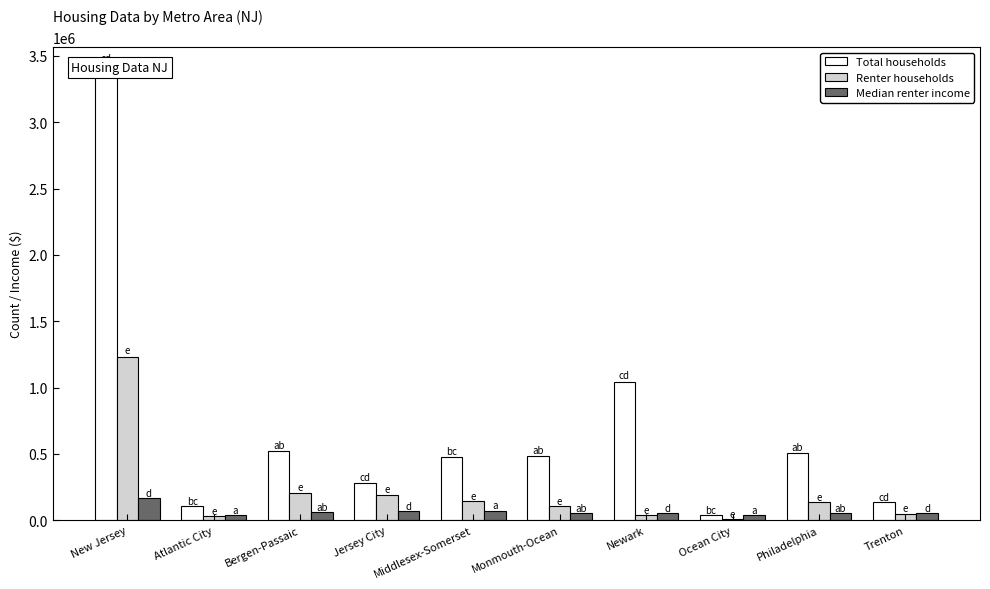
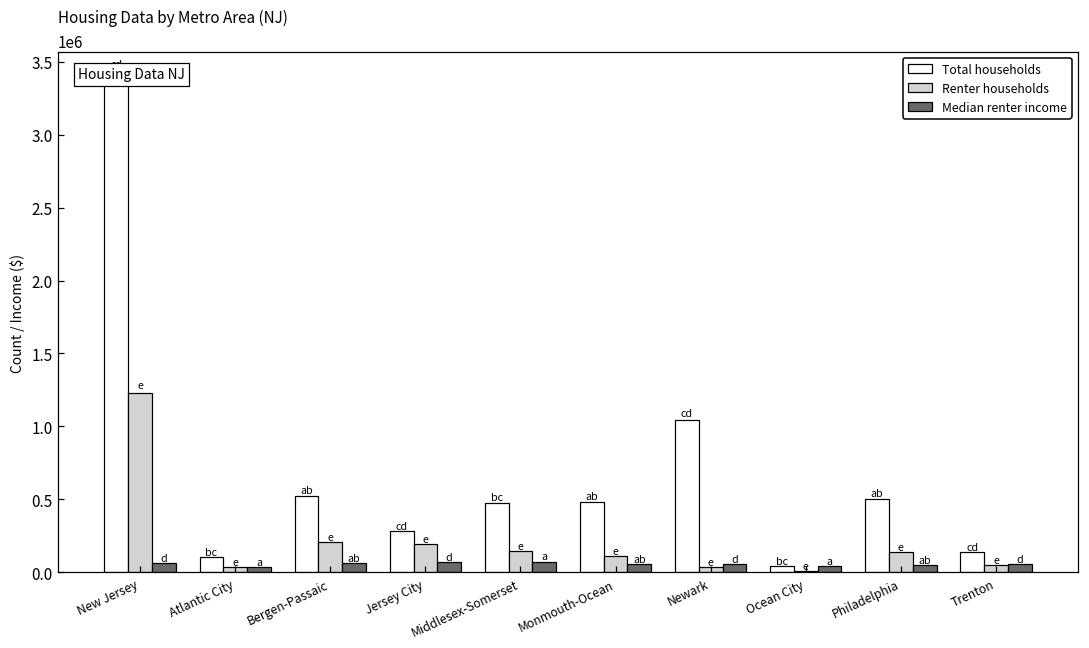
  {
    "Total households": {
      "Atlantic City": 110000,
      "Bergen-Passaic": 520000,
      "Jersey City": 280000,
      "Middlesex-Somerset": 470000,
      "Monmouth-Ocean": 480000,
      "Newark": 1040000,
      "Ocean City": 40000,
      "Philadelphia": 500000,
      "Trenton": 140000
    },
    "Renter households": {
      "New Jersey": 1230000,
      "Atlantic City": 30000,
      "Bergen-Passaic": 210000,
      "Jersey City": 190000,
      "Middlesex-Somerset": 150000,
      "Monmouth-Ocean": 110000,
      "Newark": 40000,
      "Philadelphia": 140000,
      "Trenton": 50000
    },
    "Median renter income": {
-     "New Jersey": 170000,
+     "New Jersey": 60000,
      "Atlantic City": 40000,
      "Bergen-Passaic": 60000,
      "Jersey City": 70000,
      "Middlesex-Somerset": 70000,
      "Monmouth-Ocean": 60000,
      "Newark": 60000,
      "Ocean City": 40000,
      "Philadelphia": 50000,
      "Trenton": 60000
    }
  }
